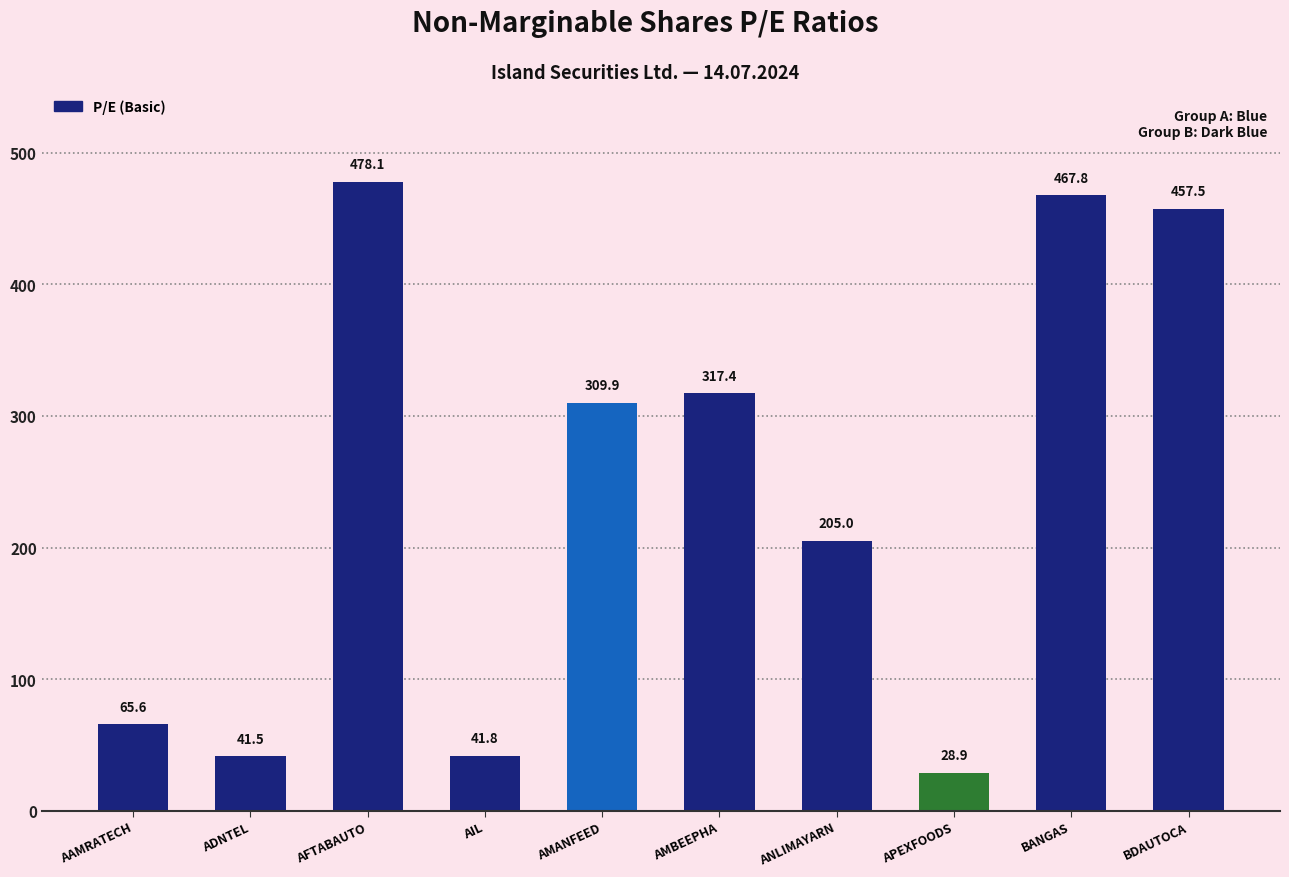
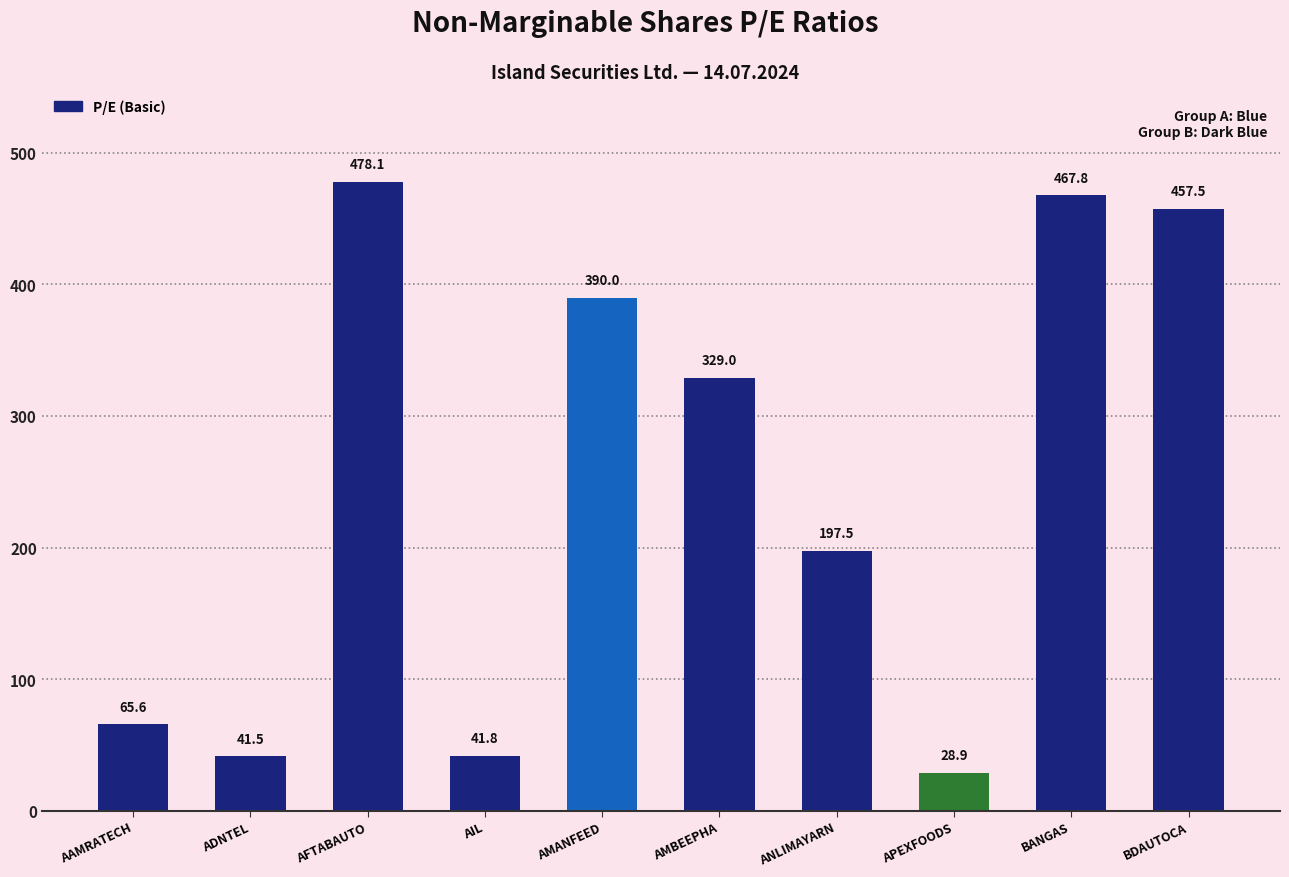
  {
    "AAMRATECH": 65.6,
    "ADNTEL": 41.5,
    "AFTABAUTO": 478.1,
    "AIL": 41.8,
-   "AMANFEED": 309.9,
-   "AMBEEPHA": 317.4,
-   "ANLIMAYARN": 205.0,
+   "AMANFEED": 390.0,
+   "AMBEEPHA": 329.0,
+   "ANLIMAYARN": 197.5,
    "APEXFOODS": 28.9,
    "BANGAS": 467.8,
    "BDAUTOCA": 457.5
  }
